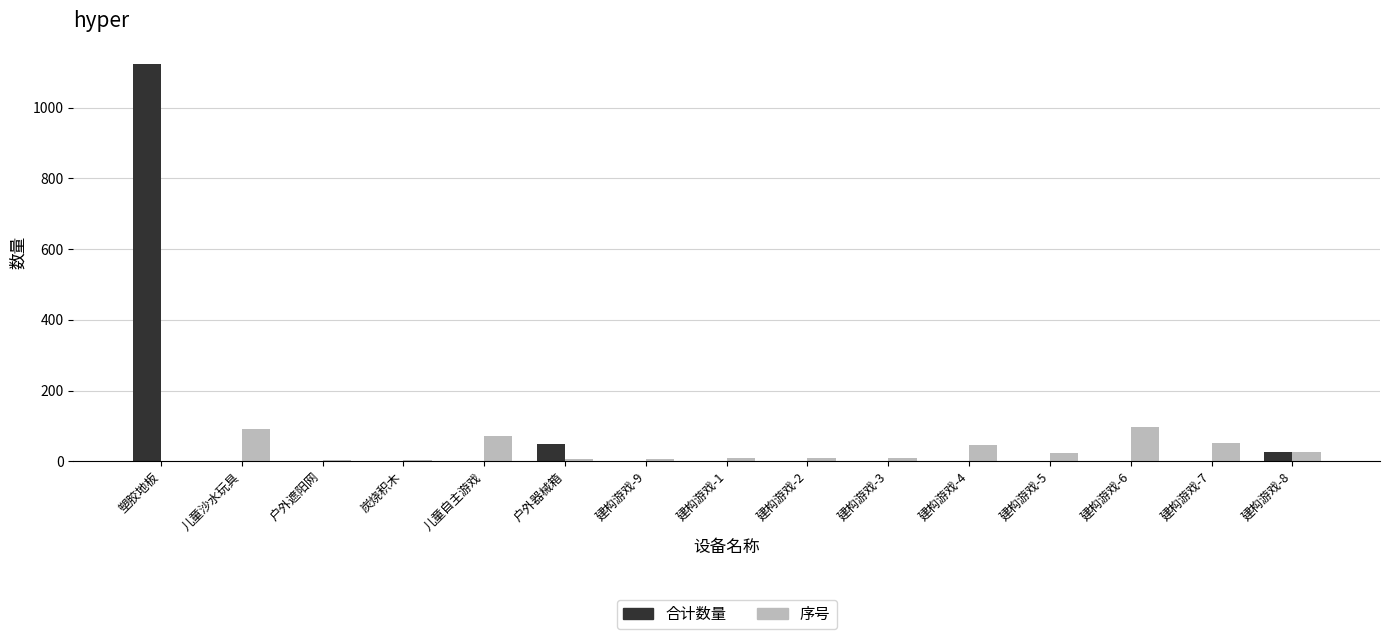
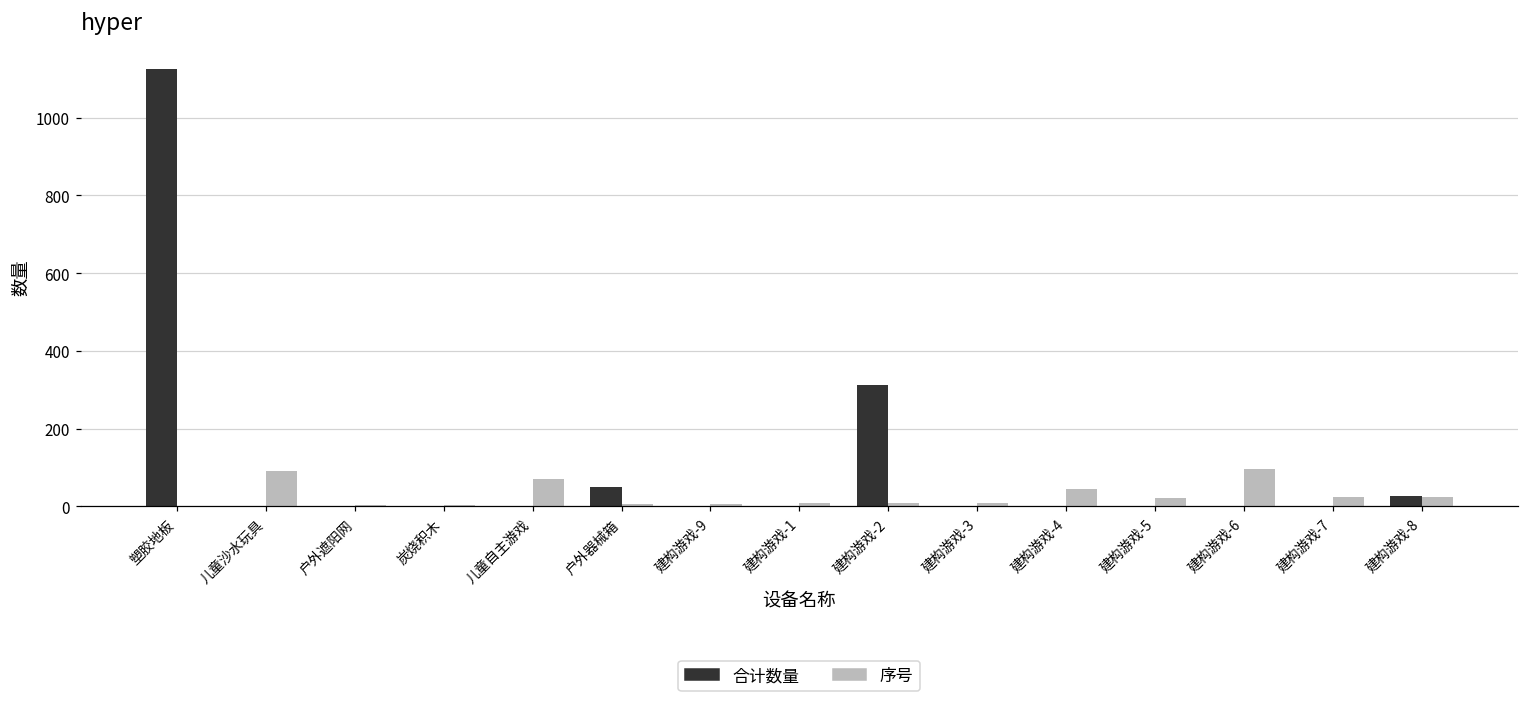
  {
    "合计数量": {
      "塑胶地板": 1130,
      "户外器械箱": 50,
-     "建构游戏-2": 0,
+     "建构游戏-2": 310,
      "建构游戏-8": 30
    },
    "序号": {
      "儿童沙水玩具": 90,
      "儿童自主游戏": 70,
      "建构游戏-1": 10,
      "建构游戏-2": 10,
      "建构游戏-3": 10,
      "建构游戏-4": 50,
      "建构游戏-5": 20,
      "建构游戏-6": 100,
-     "建构游戏-7": 50,
+     "建构游戏-7": 20,
      "建构游戏-8": 30
    }
  }
